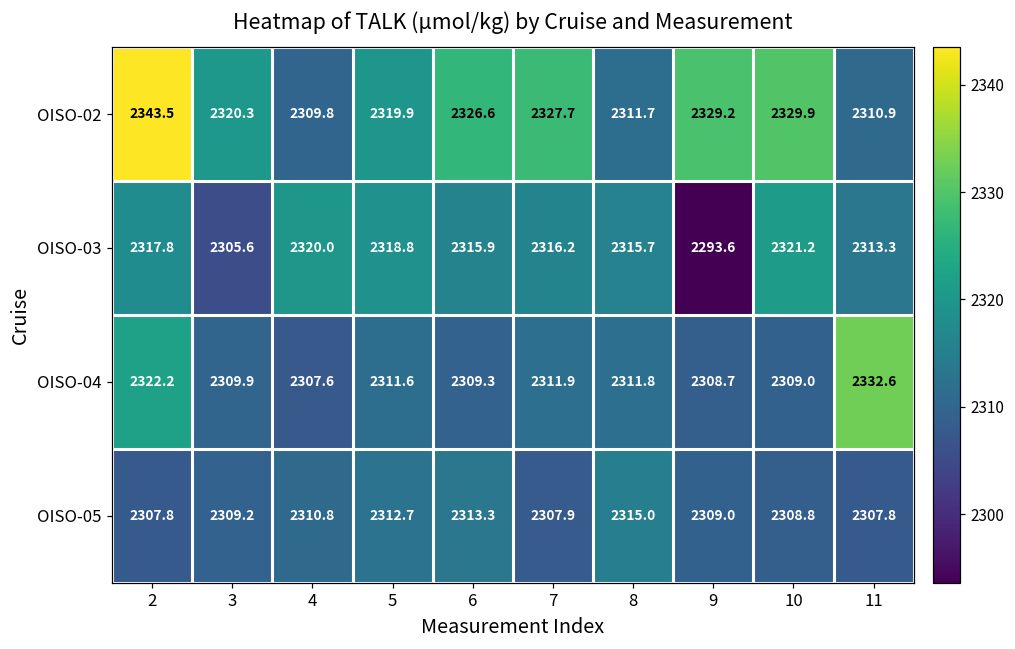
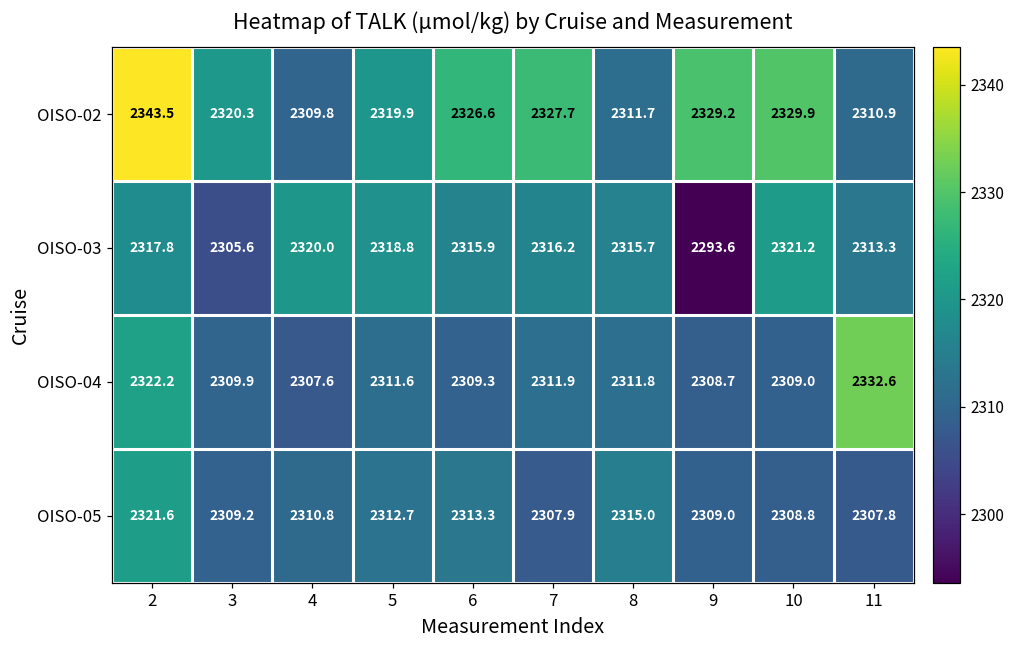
  {
    "OISO-02": {
      "2": 2343.5,
      "3": 2320.3,
      "4": 2309.8,
      "5": 2319.9,
      "6": 2326.6,
      "7": 2327.7,
      "8": 2311.7,
      "9": 2329.2,
      "10": 2329.9,
      "11": 2310.9
    },
    "OISO-03": {
      "2": 2317.8,
      "3": 2305.6,
      "4": 2320.0,
      "5": 2318.8,
      "6": 2315.9,
      "7": 2316.2,
      "8": 2315.7,
      "9": 2293.6,
      "10": 2321.2,
      "11": 2313.3
    },
    "OISO-04": {
      "2": 2322.2,
      "3": 2309.9,
      "4": 2307.6,
      "5": 2311.6,
      "6": 2309.3,
      "7": 2311.9,
      "8": 2311.8,
      "9": 2308.7,
      "10": 2309.0,
      "11": 2332.6
    },
    "OISO-05": {
-     "2": 2307.8,
+     "2": 2321.6,
      "3": 2309.2,
      "4": 2310.8,
      "5": 2312.7,
      "6": 2313.3,
      "7": 2307.9,
      "8": 2315.0,
      "9": 2309.0,
      "10": 2308.8,
      "11": 2307.8
    }
  }
